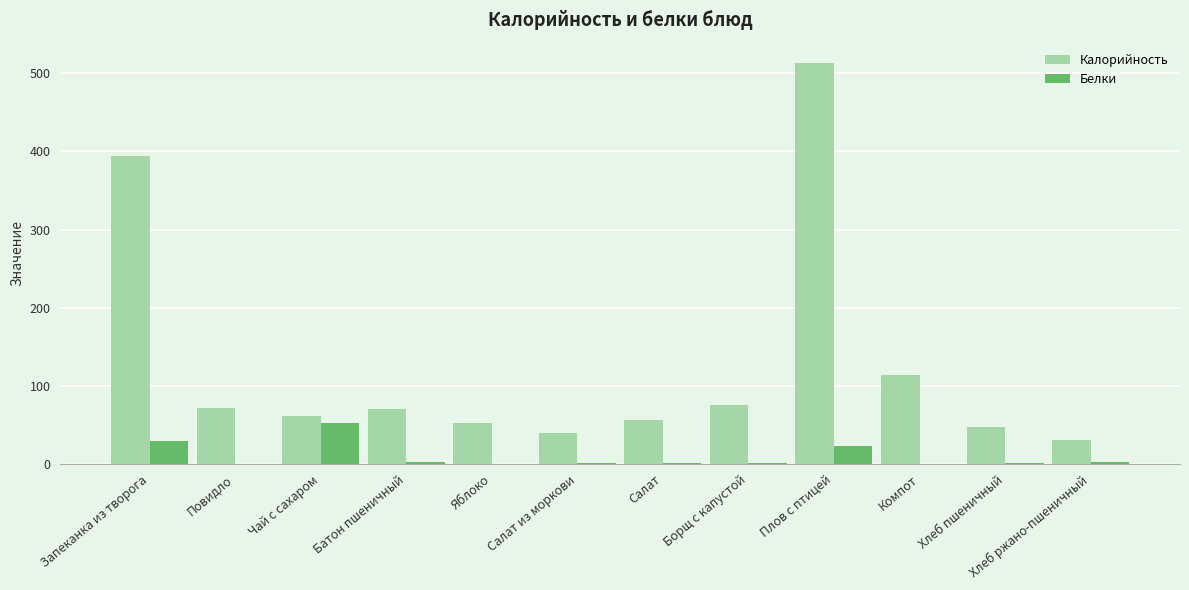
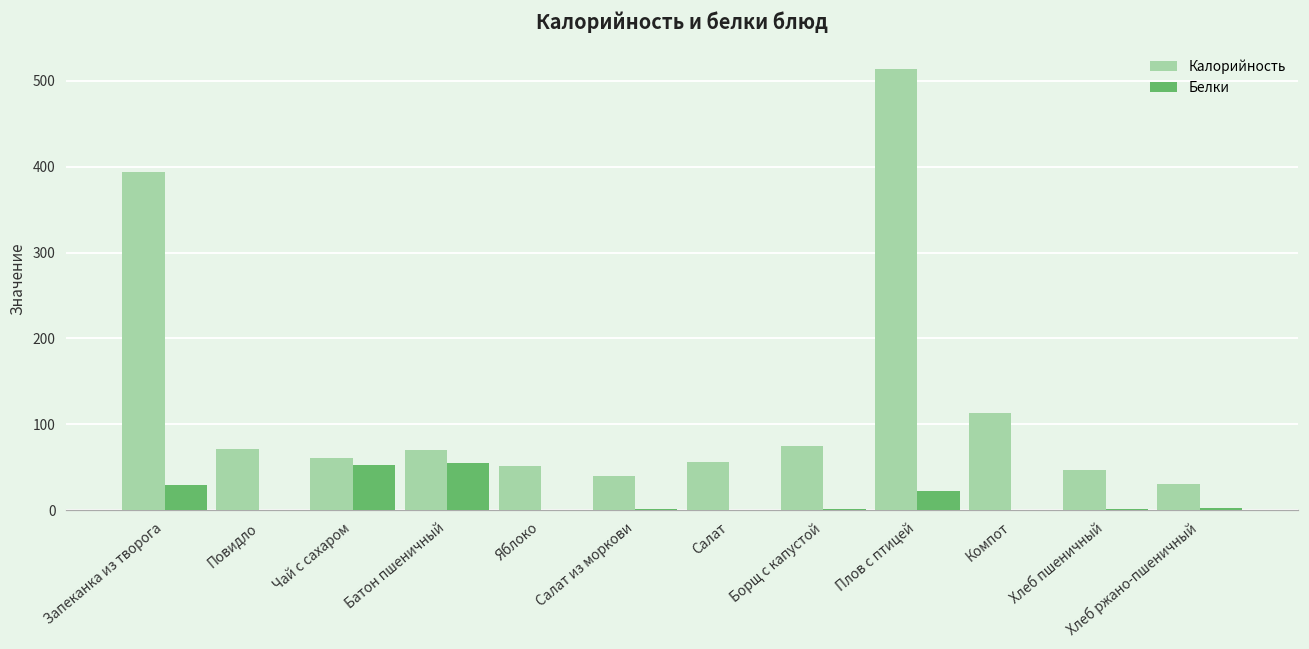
  {
    "Калорийность": {
      "Запеканка из творога": 390,
      "Повидло": 70,
      "Чай с сахаром": 60,
      "Батон пшеничный": 70,
      "Яблоко": 50,
      "Салат из моркови": 40,
      "Салат": 60,
      "Борщ с капустой": 80,
      "Плов с птицей": 510,
      "Компот": 110,
      "Хлеб пшеничный": 50,
      "Хлеб ржано-пшеничный": 30
    },
    "Белки": {
      "Запеканка из творога": 30,
      "Чай с сахаром": 50,
-     "Батон пшеничный": 0,
+     "Батон пшеничный": 50,
      "Яблоко": 0,
      "Плов с птицей": 20
    }
  }
